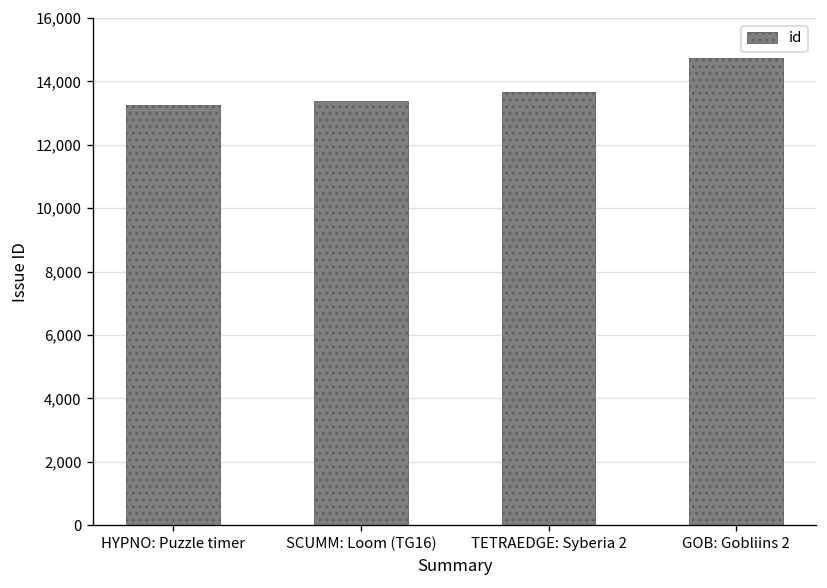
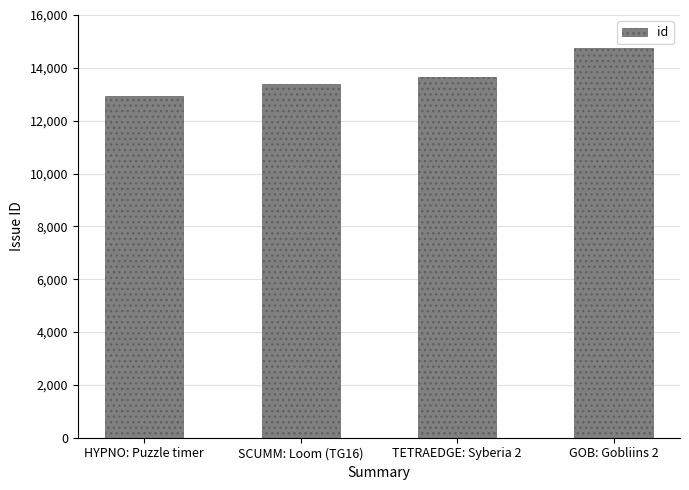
  {
-   "HYPNO: Puzzle timer": "13,300",
+   "HYPNO: Puzzle timer": "12,900",
    "SCUMM: Loom (TG16)": "13,400",
    "TETRAEDGE: Syberia 2": "13,700",
    "GOB: Gobliins 2": "14,700"
  }
